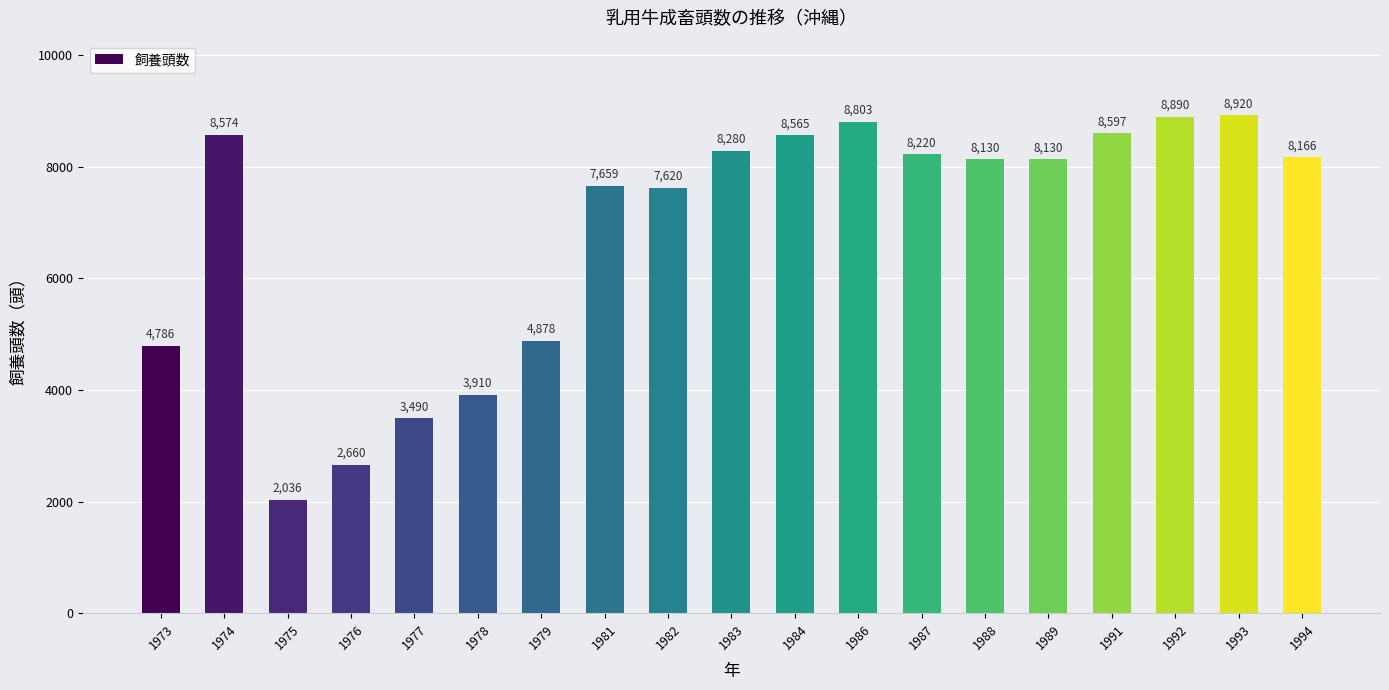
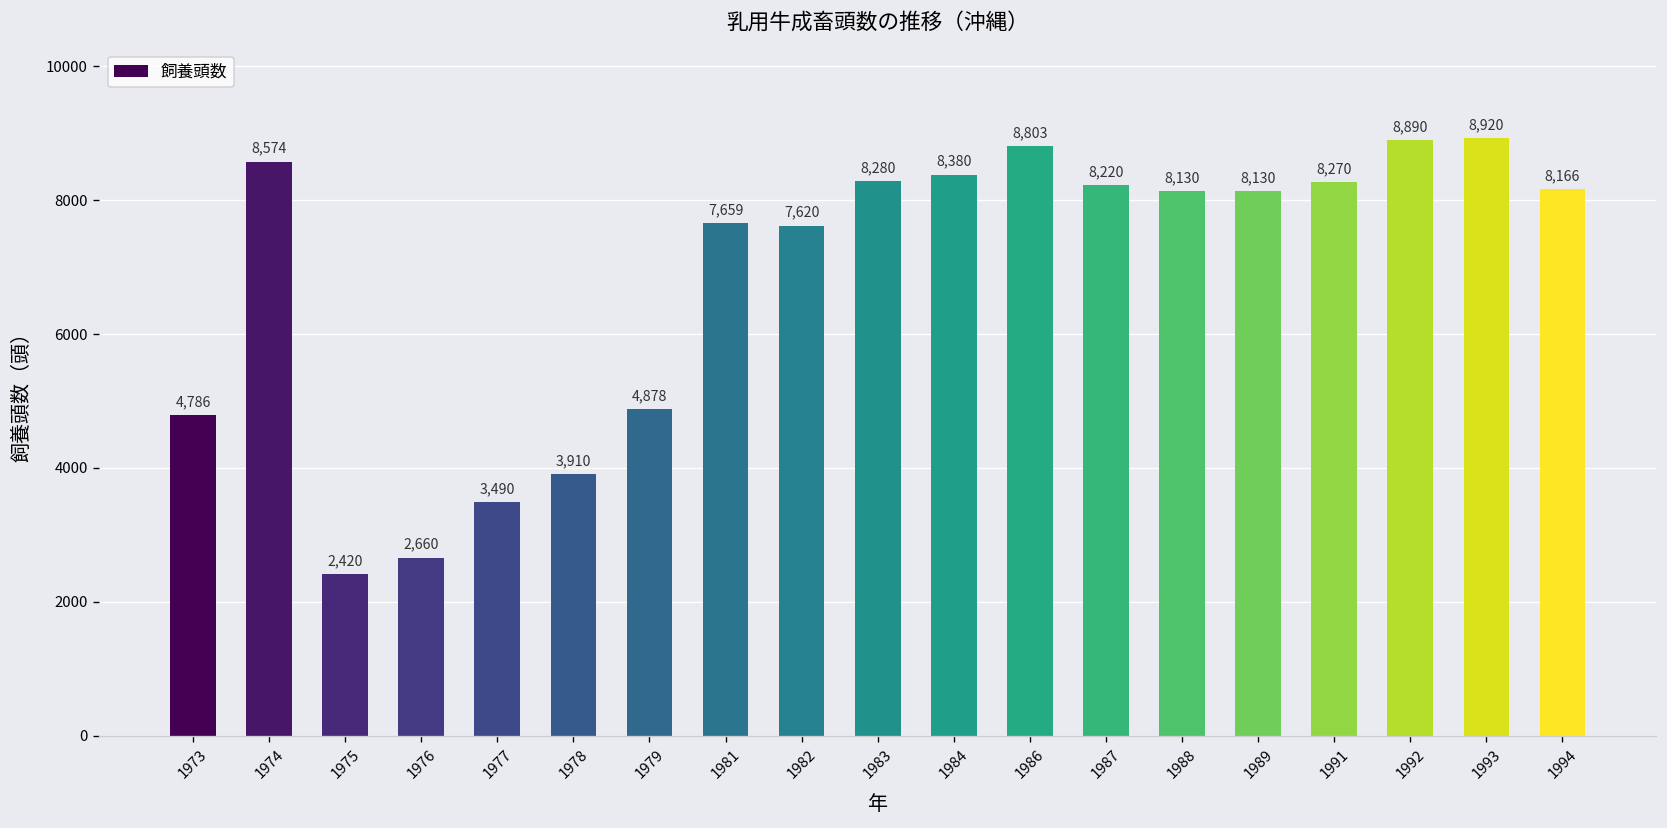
  {
    "1973": "4,786",
    "1974": "8,574",
-   "1975": "2,036",
+   "1975": "2,420",
    "1976": "2,660",
    "1977": "3,490",
    "1978": "3,910",
    "1979": "4,878",
    "1981": "7,659",
    "1982": "7,620",
    "1983": "8,280",
-   "1984": "8,565",
+   "1984": "8,380",
    "1986": "8,803",
    "1987": "8,220",
    "1988": "8,130",
    "1989": "8,130",
-   "1991": "8,597",
+   "1991": "8,270",
    "1992": "8,890",
    "1993": "8,920",
    "1994": "8,166"
  }
